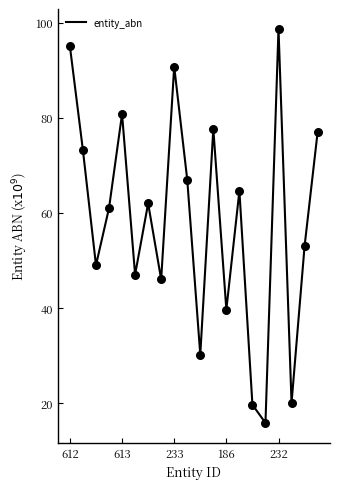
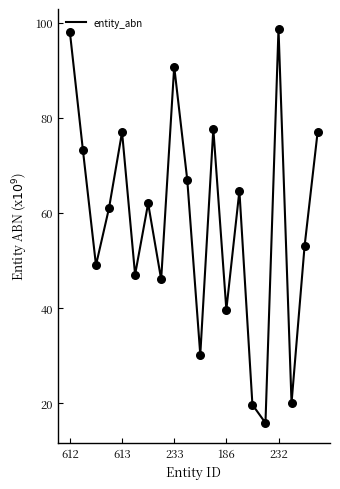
  {
-   "612": 95,
-   "613": 81,
+   "612": 98,
+   "613": 77,
    "233": 91,
    "186": 40,
    "232": 99
  }
